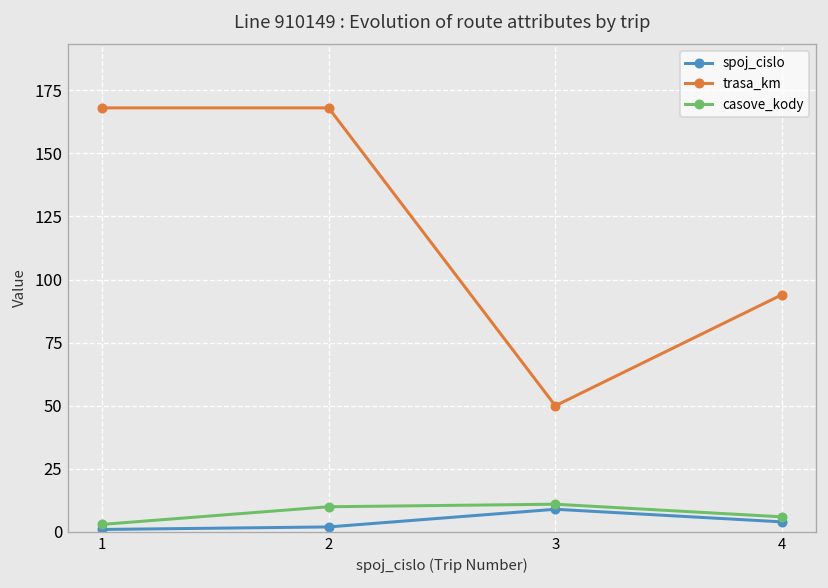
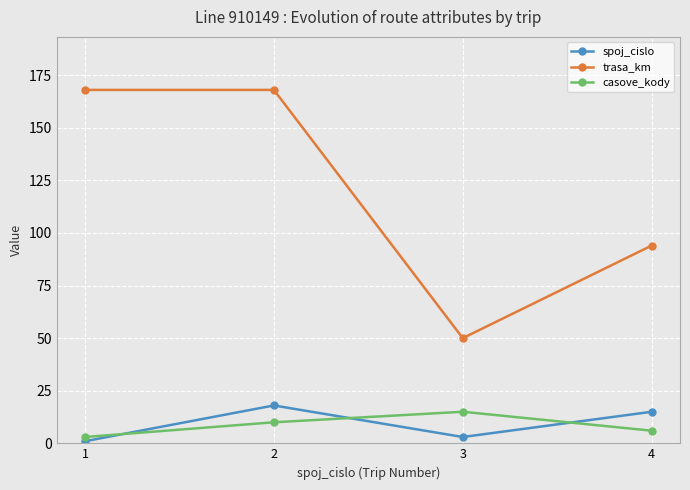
  {
    "spoj_cislo": {
      "1": 1,
-     "2": 2,
-     "3": 9,
-     "4": 4
+     "2": 18,
+     "3": 3,
+     "4": 15
    },
    "trasa_km": {
      "1": 168,
      "2": 168,
      "3": 50,
      "4": 94
    },
    "casove_kody": {
      "1": 3,
      "2": 10,
-     "3": 11,
+     "3": 15,
      "4": 6
    }
  }
